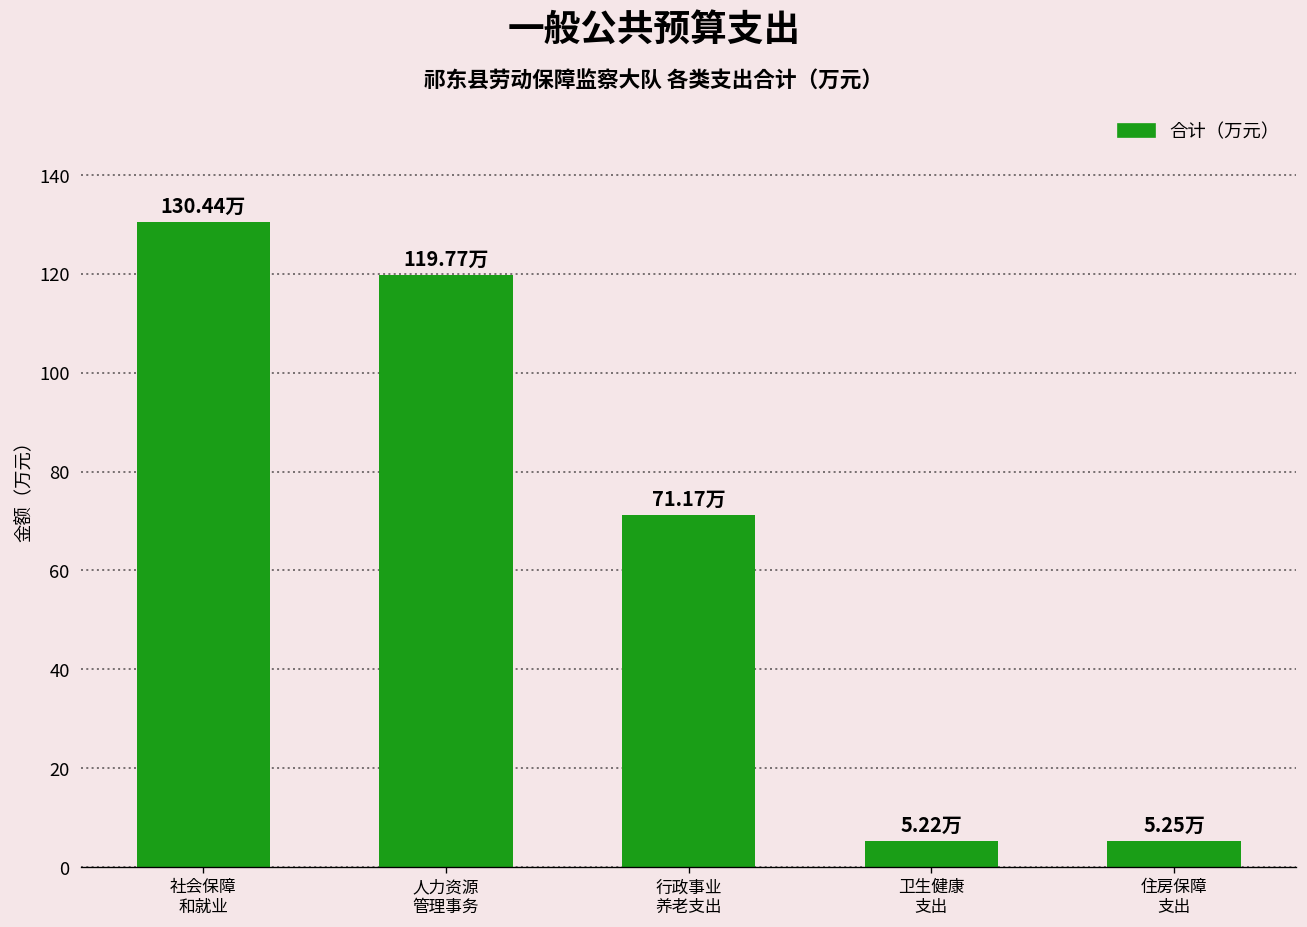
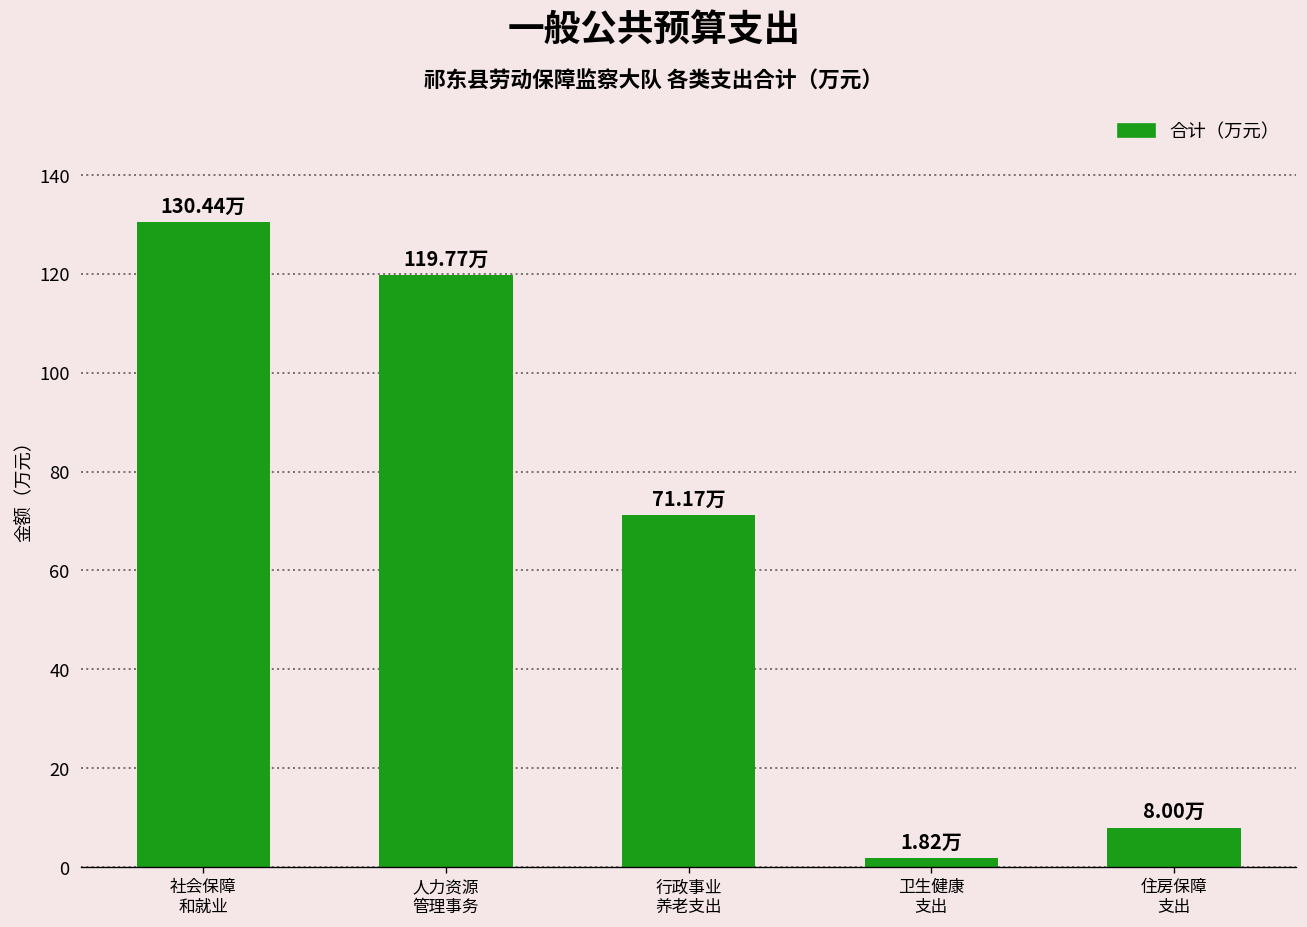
  {
    "社会保障 和就业": "130.44万",
    "人力资源 管理事务": "119.77万",
    "行政事业 养老支出": "71.17万",
-   "卫生健康 支出": "5.22万",
-   "住房保障 支出": "5.25万"
+   "卫生健康 支出": "1.82万",
+   "住房保障 支出": "8.00万"
  }
